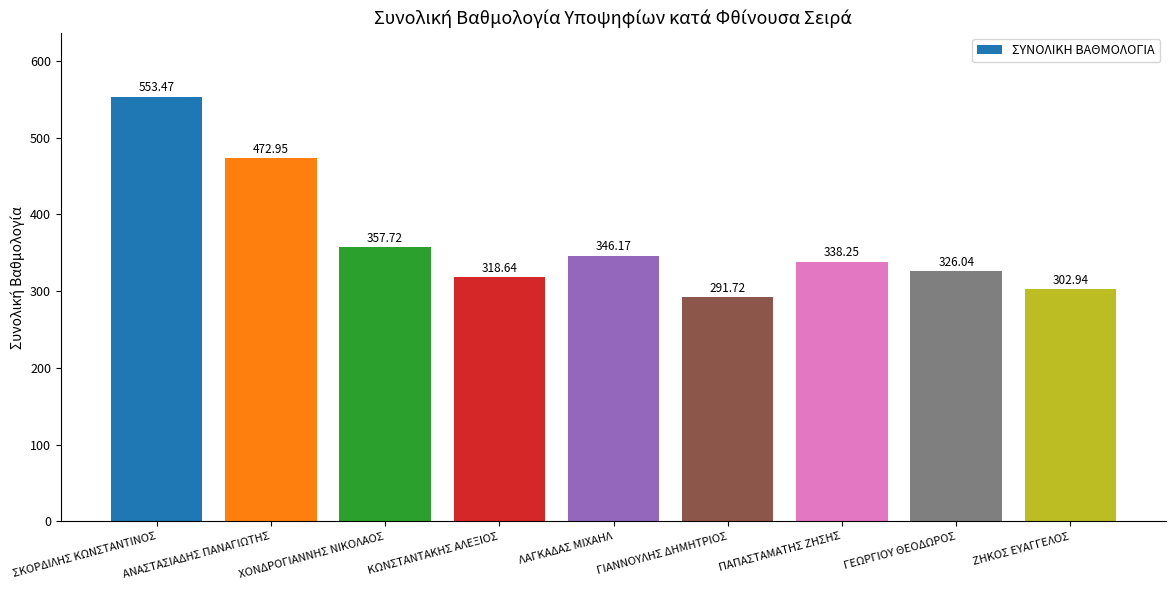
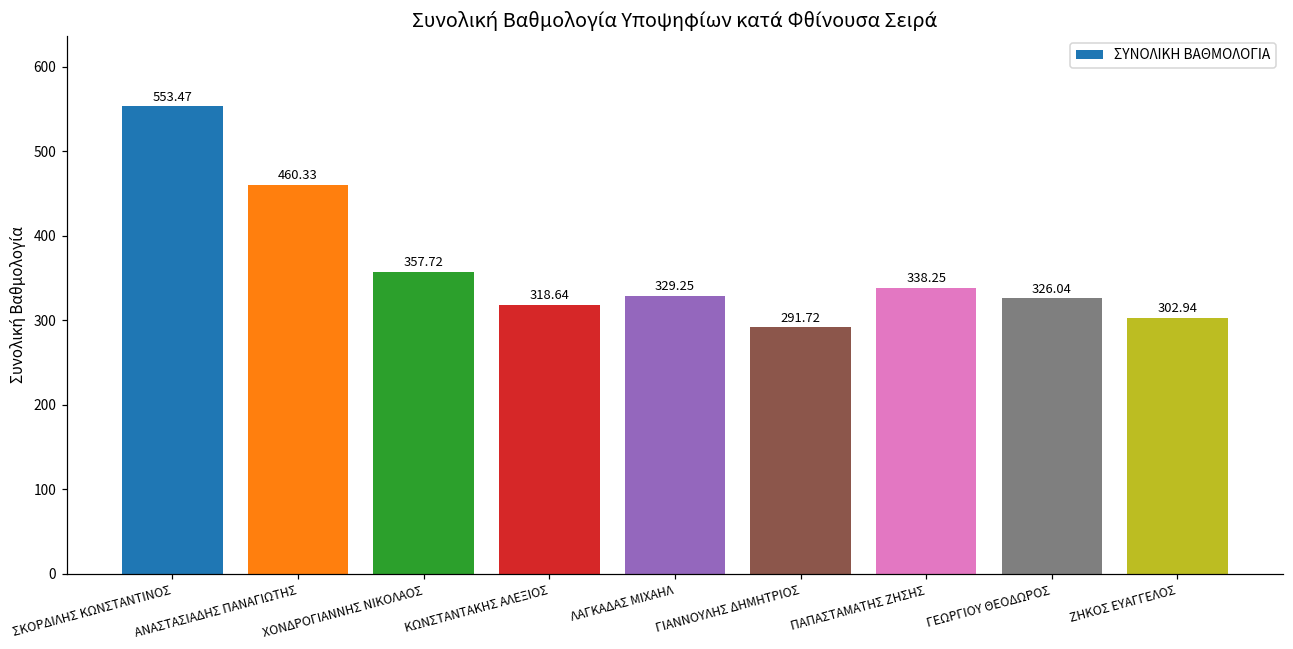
  {
    "ΣΚΟΡΔΙΛΗΣ ΚΩΝΣΤΑΝΤΙΝΟΣ": 553.47,
-   "ΑΝΑΣΤΑΣΙΑΔΗΣ ΠΑΝΑΓΙΩΤΗΣ": 472.95,
+   "ΑΝΑΣΤΑΣΙΑΔΗΣ ΠΑΝΑΓΙΩΤΗΣ": 460.33,
    "ΧΟΝΔΡΟΓΙΑΝΝΗΣ ΝΙΚΟΛΑΟΣ": 357.72,
    "ΚΩΝΣΤΑΝΤΑΚΗΣ ΑΛΕΞΙΟΣ": 318.64,
-   "ΛΑΓΚΑΔΑΣ ΜΙΧΑΗΛ": 346.17,
+   "ΛΑΓΚΑΔΑΣ ΜΙΧΑΗΛ": 329.25,
    "ΓΙΑΝΝΟΥΛΗΣ ΔΗΜΗΤΡΙΟΣ": 291.72,
    "ΠΑΠΑΣΤΑΜΑΤΗΣ ΖΗΣΗΣ": 338.25,
    "ΓΕΩΡΓΙΟΥ ΘΕΟΔΩΡΟΣ": 326.04,
    "ΖΗΚΟΣ ΕΥΑΓΓΕΛΟΣ": 302.94
  }
